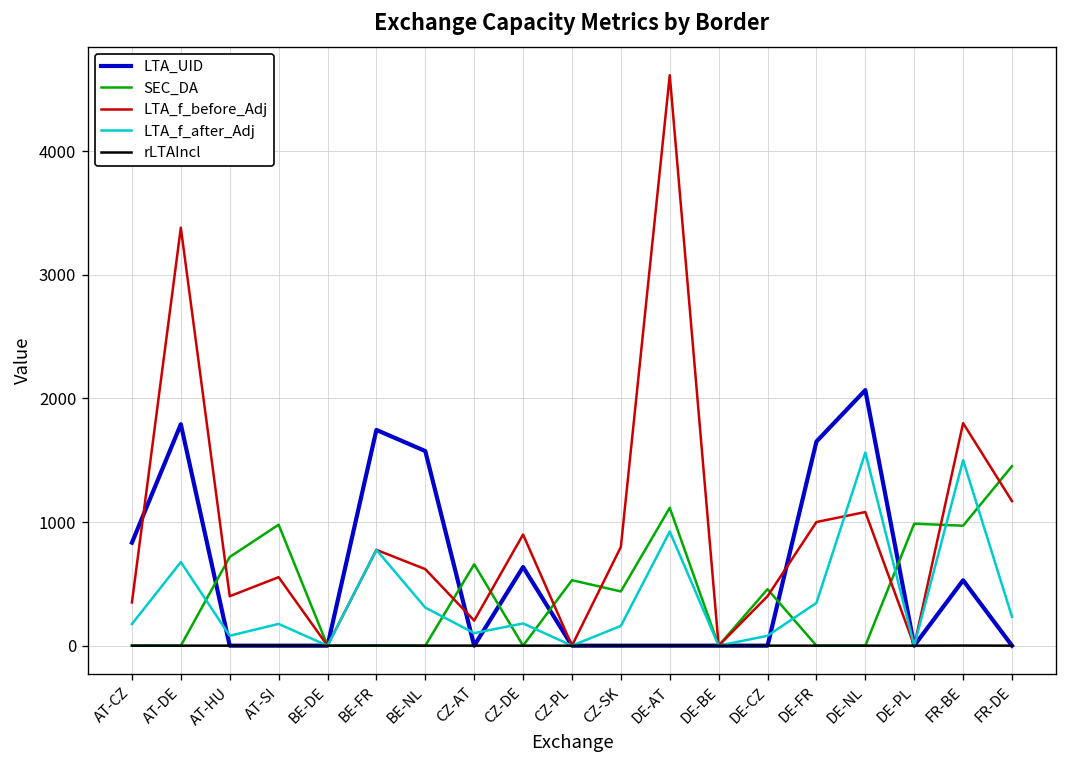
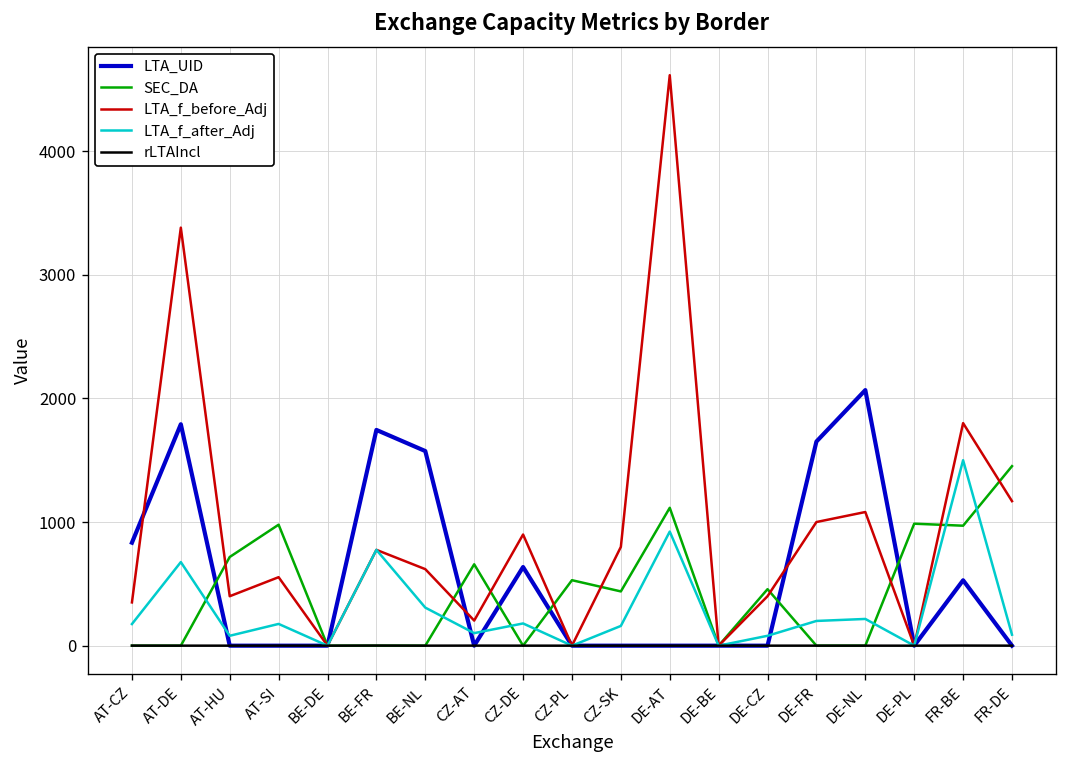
  {
    "LTA_UID": {
      "AT-CZ": 830,
      "AT-DE": 1790,
      "BE-FR": 1750,
      "BE-NL": 1570,
      "CZ-DE": 640,
      "DE-FR": 1650,
      "DE-NL": 2070,
      "FR-BE": 530
    },
    "SEC_DA": {
      "AT-HU": 720,
      "AT-SI": 980,
      "CZ-AT": 660,
      "CZ-PL": 530,
      "CZ-SK": 440,
      "DE-AT": 1120,
      "DE-CZ": 460,
      "DE-PL": 990,
      "FR-BE": 970,
      "FR-DE": 1450
    },
    "LTA_f_before_Adj": {
      "AT-CZ": 350,
      "AT-DE": 3380,
      "AT-HU": 400,
      "AT-SI": 550,
      "BE-NL": 620,
      "CZ-AT": 200,
      "CZ-DE": 900,
      "CZ-SK": 800,
      "DE-AT": 4610,
      "DE-CZ": 400,
      "DE-FR": 1000,
      "DE-NL": 1080,
      "FR-BE": 1800,
      "FR-DE": 1170
    },
    "LTA_f_after_Adj": {
      "AT-CZ": 180,
      "AT-DE": 680,
      "AT-HU": 80,
      "AT-SI": 180,
      "BE-NL": 310,
      "CZ-AT": 100,
      "CZ-DE": 180,
      "CZ-SK": 160,
      "DE-AT": 920,
      "DE-CZ": 80,
-     "DE-FR": 350,
-     "DE-NL": 1560,
+     "DE-FR": 200,
+     "DE-NL": 220,
      "FR-BE": 1500,
-     "FR-DE": 230
+     "FR-DE": 90
    },
    "rLTAIncl": {
      "FR-BE": 0
    }
  }
